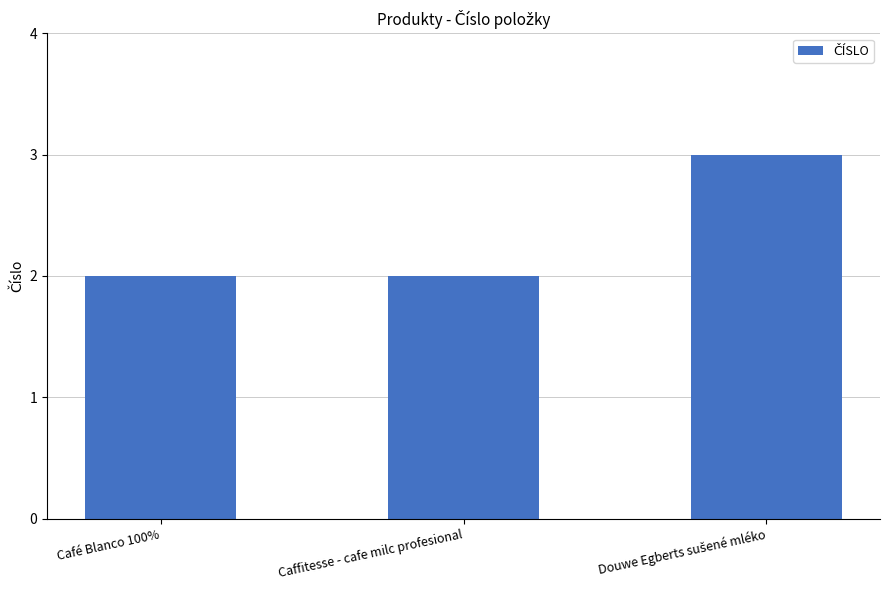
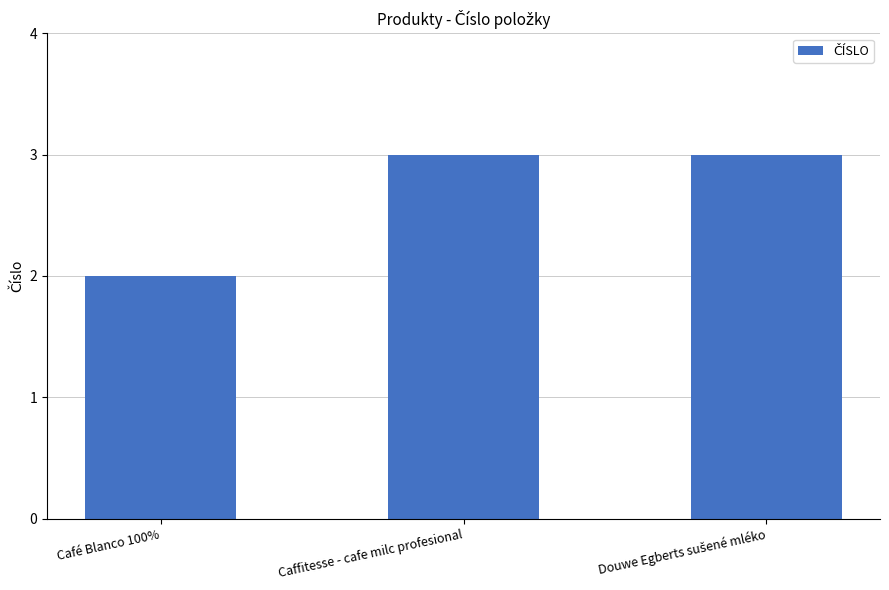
  {
    "Café Blanco 100%": 2,
-   "Caffitesse - cafe milc profesional": 2,
+   "Caffitesse - cafe milc profesional": 3,
    "Douwe Egberts sušené mléko": 3
  }
